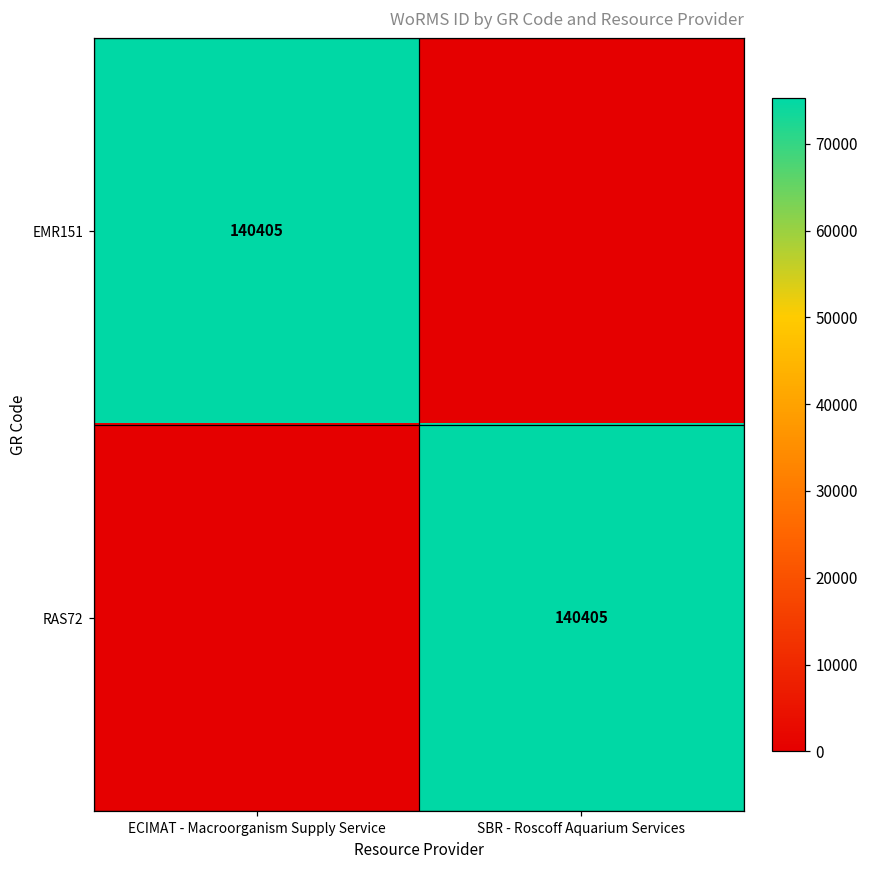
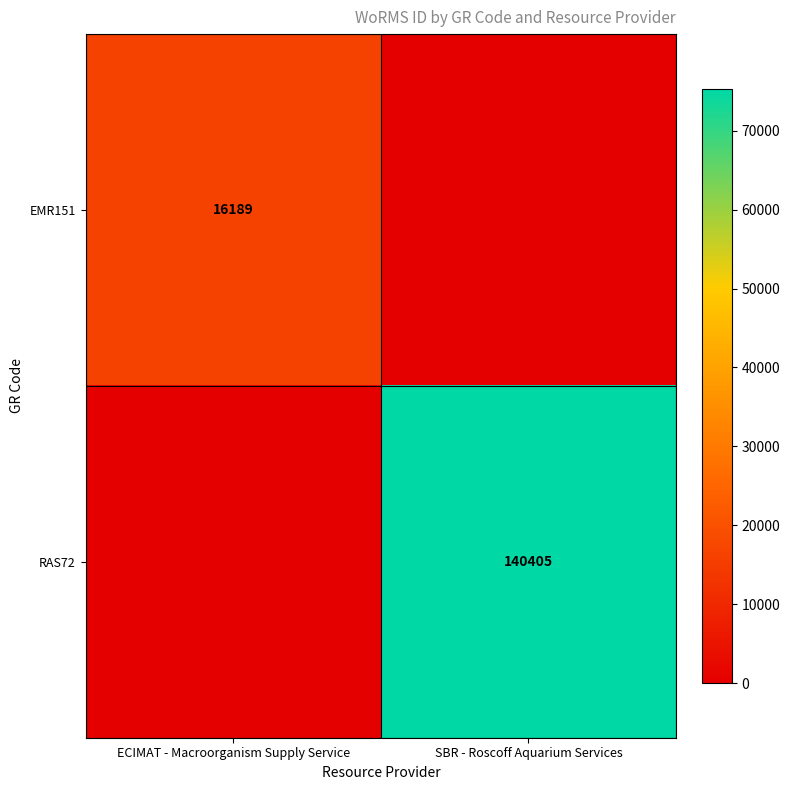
  {
    "EMR151": {
-     "ECIMAT - Macroorganism Supply Service": 140405
+     "ECIMAT - Macroorganism Supply Service": 16189
    },
    "RAS72": {
      "SBR - Roscoff Aquarium Services": 140405
    }
  }
